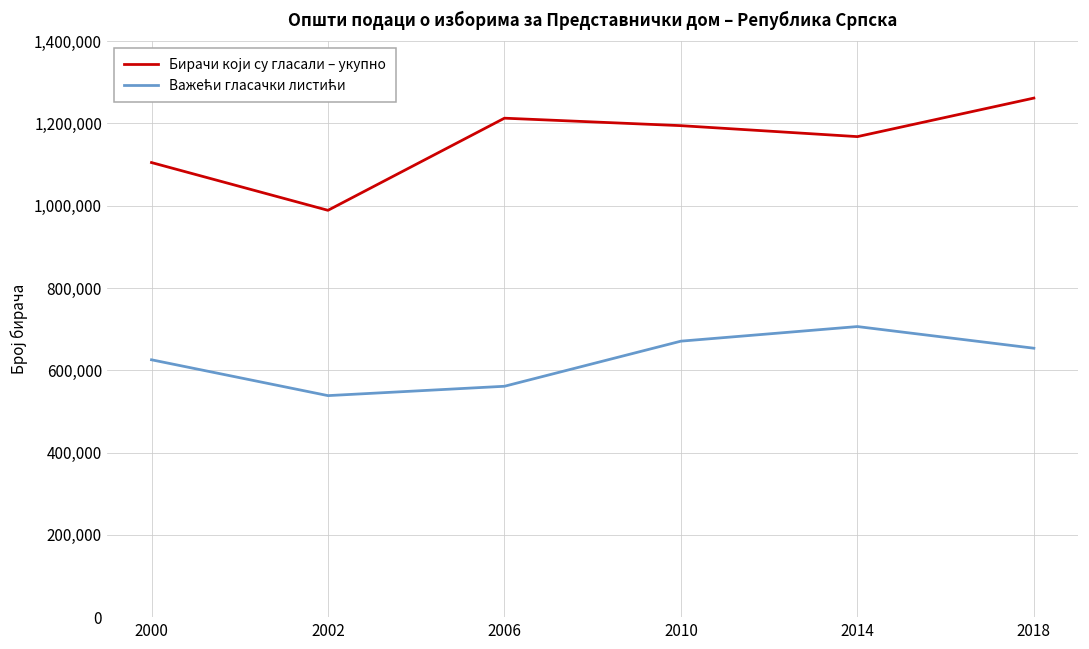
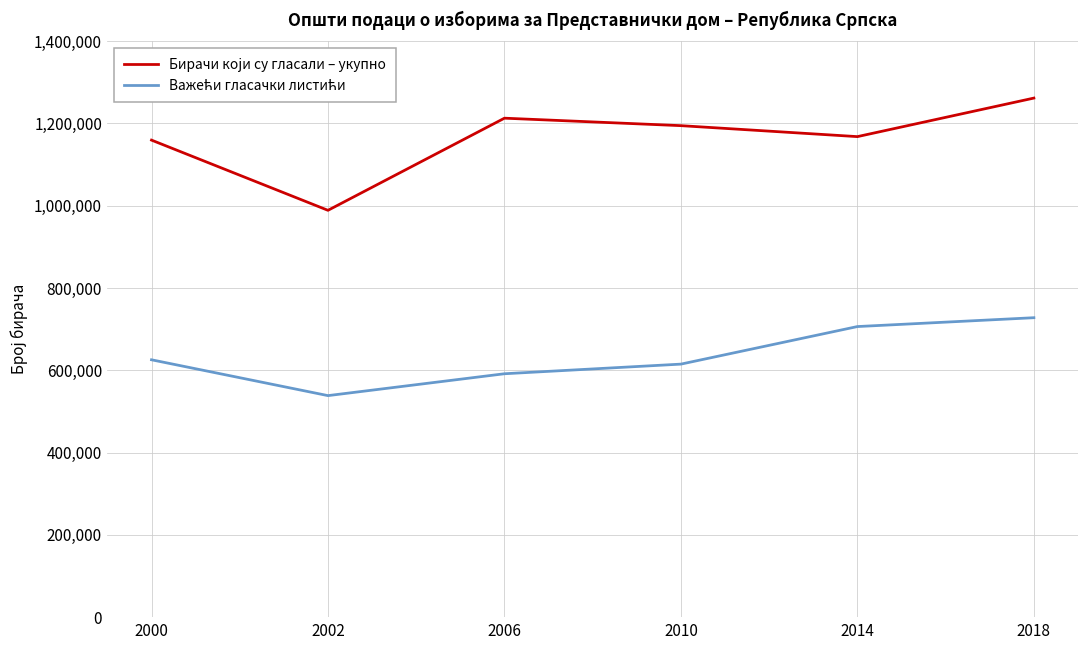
  {
    "Бирачи који су гласали – укупно": {
-     "2000": "1,100,000",
+     "2000": "1,160,000",
      "2002": "990,000",
      "2006": "1,210,000",
      "2010": "1,190,000",
      "2014": "1,170,000",
      "2018": "1,260,000"
    },
    "Важећи гласачки листићи": {
      "2000": "630,000",
      "2002": "540,000",
-     "2006": "560,000",
-     "2010": "670,000",
+     "2006": "590,000",
+     "2010": "620,000",
      "2014": "710,000",
-     "2018": "650,000"
+     "2018": "730,000"
    }
  }
